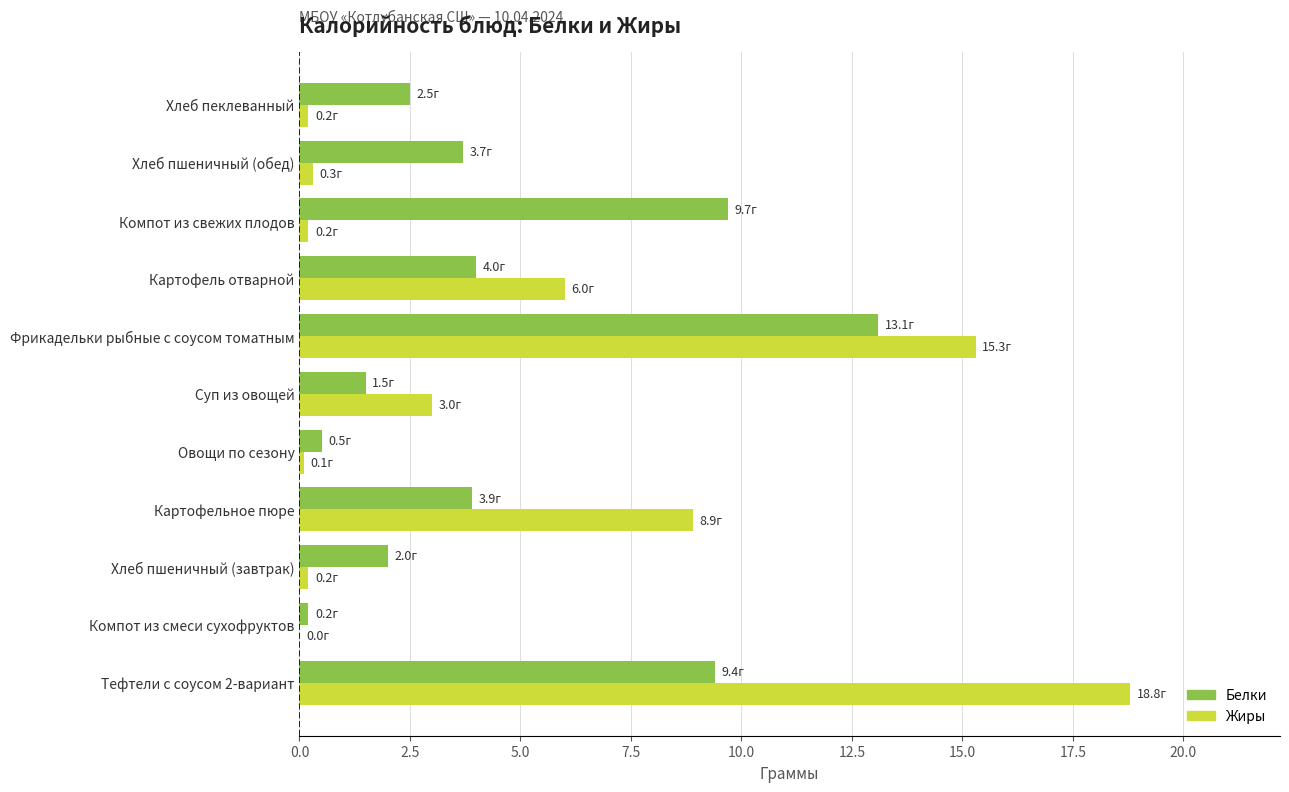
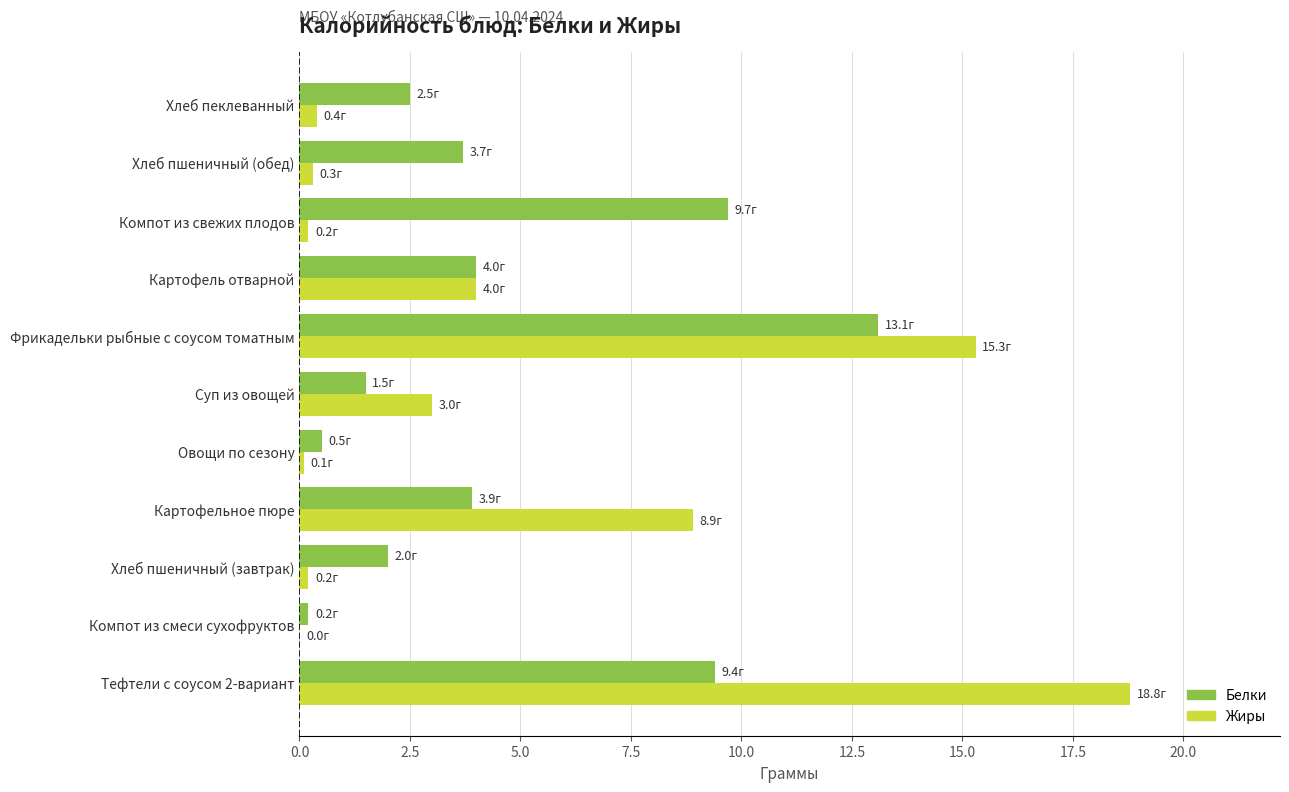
  {
    "Белки": {
      "Хлеб пеклеванный": "2.5г",
      "Хлеб пшеничный (обед)": "3.7г",
      "Компот из свежих плодов": "9.7г",
      "Картофель отварной": "4.0г",
      "Фрикадельки рыбные с соусом томатным": "13.1г",
      "Суп из овощей": "1.5г",
      "Овощи по сезону": "0.5г",
      "Картофельное пюре": "3.9г",
      "Хлеб пшеничный (завтрак)": "2.0г",
      "Компот из смеси сухофруктов": "0.2г",
      "Тефтели с соусом 2-вариант": "9.4г"
    },
    "Жиры": {
-     "Хлеб пеклеванный": "0.2г",
+     "Хлеб пеклеванный": "0.4г",
      "Хлеб пшеничный (обед)": "0.3г",
      "Компот из свежих плодов": "0.2г",
-     "Картофель отварной": "6.0г",
+     "Картофель отварной": "4.0г",
      "Фрикадельки рыбные с соусом томатным": "15.3г",
      "Суп из овощей": "3.0г",
      "Овощи по сезону": "0.1г",
      "Картофельное пюре": "8.9г",
      "Хлеб пшеничный (завтрак)": "0.2г",
      "Компот из смеси сухофруктов": "0.0г",
      "Тефтели с соусом 2-вариант": "18.8г"
    }
  }
